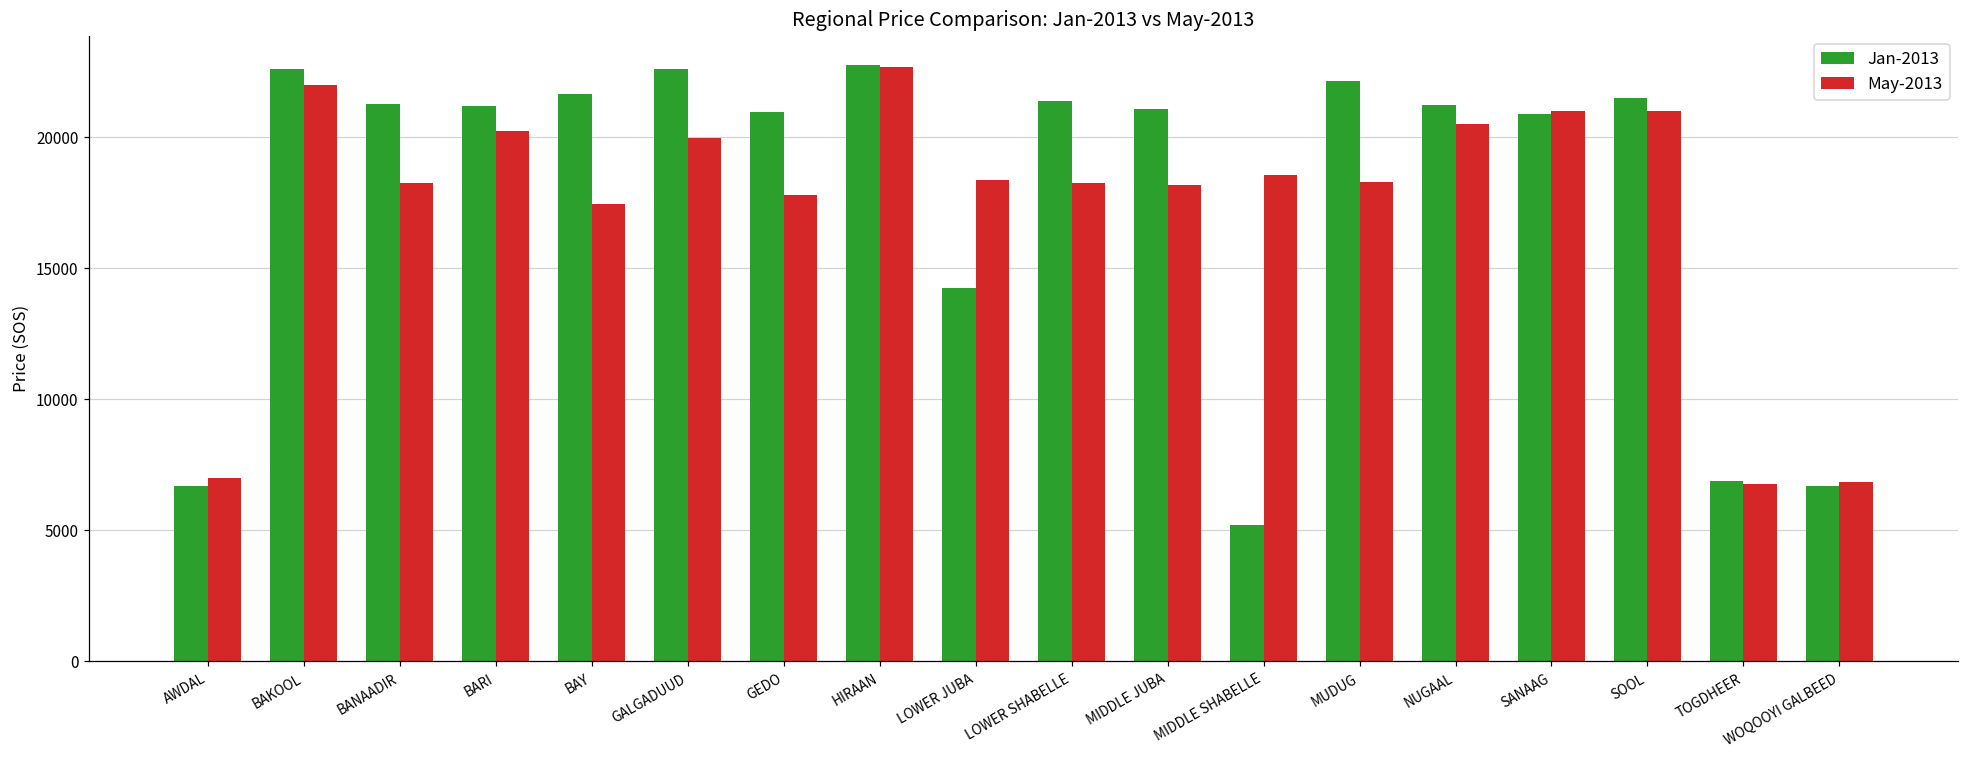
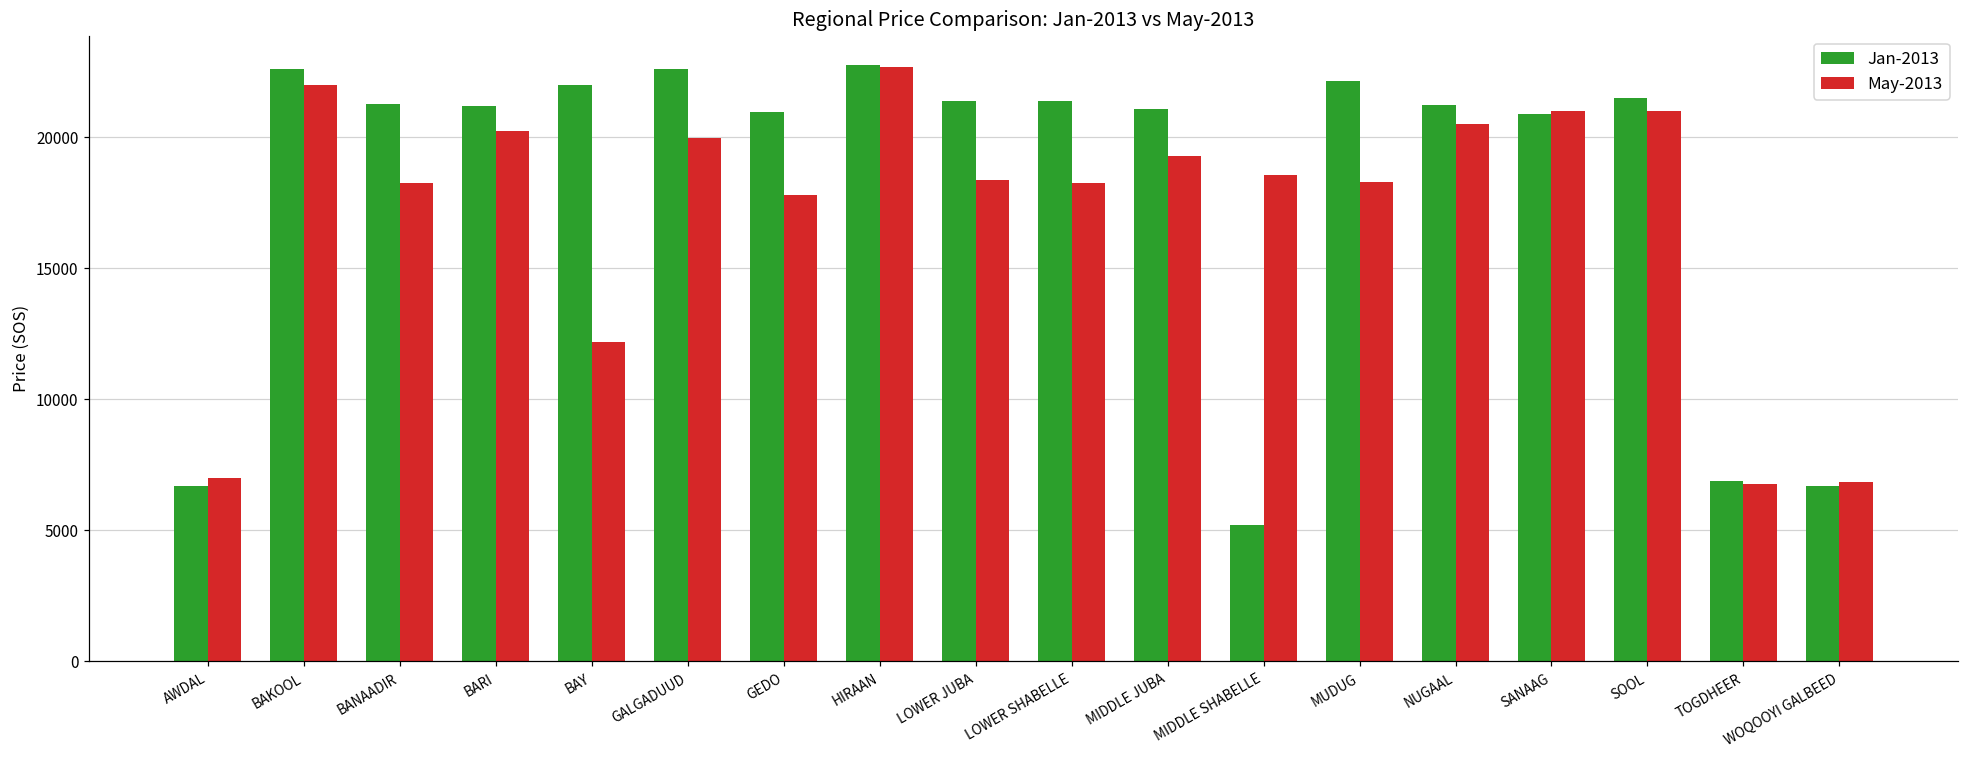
  {
    "Jan-2013": {
      "AWDAL": 6700,
      "BAKOOL": 22600,
      "BANAADIR": 21300,
      "BARI": 21200,
-     "BAY": 21700,
+     "BAY": 22000,
      "GALGADUUD": 22600,
      "GEDO": 21000,
      "HIRAAN": 22800,
-     "LOWER JUBA": 14300,
+     "LOWER JUBA": 21400,
      "LOWER SHABELLE": 21400,
      "MIDDLE JUBA": 21100,
      "MIDDLE SHABELLE": 5200,
      "MUDUG": 22200,
      "NUGAAL": 21300,
      "SANAAG": 20900,
      "SOOL": 21500,
      "TOGDHEER": 6900,
      "WOQOOYI GALBEED": 6700
    },
    "May-2013": {
      "AWDAL": 7000,
      "BAKOOL": 22000,
      "BANAADIR": 18200,
      "BARI": 20300,
-     "BAY": 17400,
+     "BAY": 12200,
      "GALGADUUD": 20000,
      "GEDO": 17800,
      "HIRAAN": 22700,
      "LOWER JUBA": 18400,
      "LOWER SHABELLE": 18300,
-     "MIDDLE JUBA": 18200,
+     "MIDDLE JUBA": 19300,
      "MIDDLE SHABELLE": 18600,
      "MUDUG": 18300,
      "NUGAAL": 20500,
      "SANAAG": 21000,
      "SOOL": 21000,
      "TOGDHEER": 6800,
      "WOQOOYI GALBEED": 6900
    }
  }
